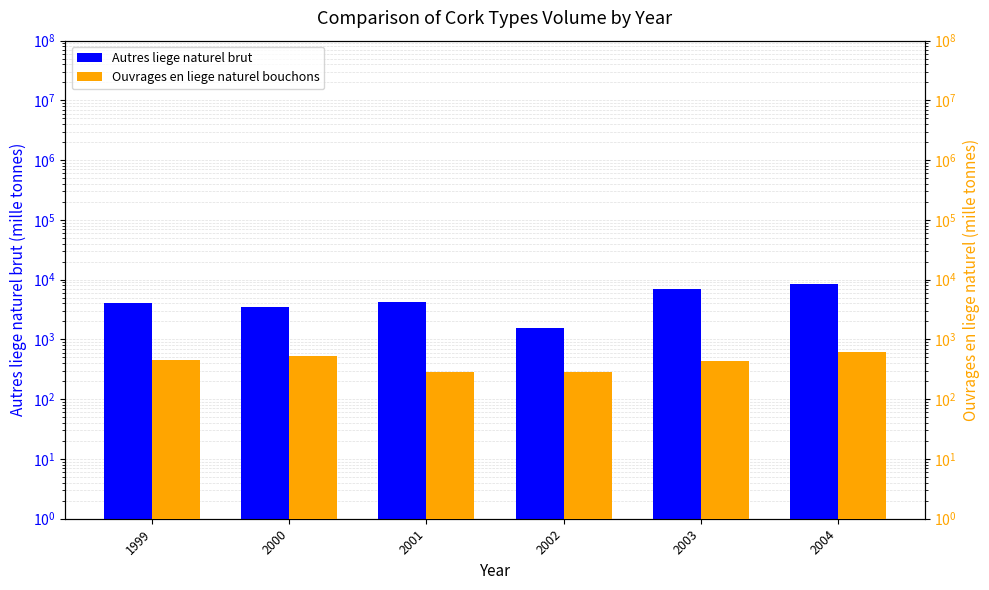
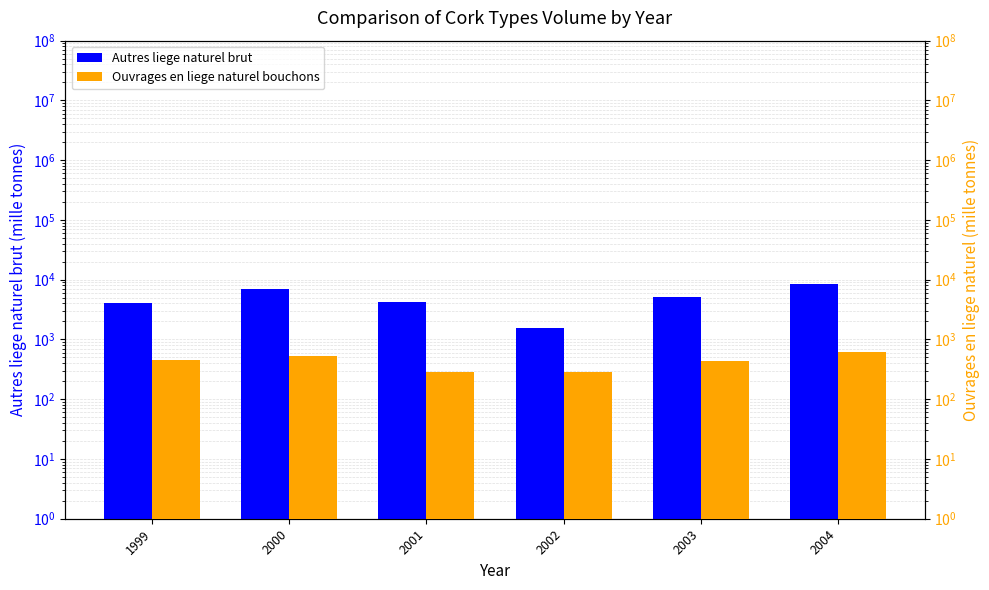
  {
    "Autres liege naturel brut": {
      "1999": 4000,
-     "2000": 3000,
+     "2000": 7000,
      "2001": 4000,
      "2002": 1600,
-     "2003": 7000,
+     "2003": 5000,
      "2004": 8000
    },
    "Ouvrages en liege naturel bouchons": {
      "1999": 400,
      "2000": 500,
      "2001": 300,
      "2002": 300,
      "2003": 400,
      "2004": 600
    }
  }
